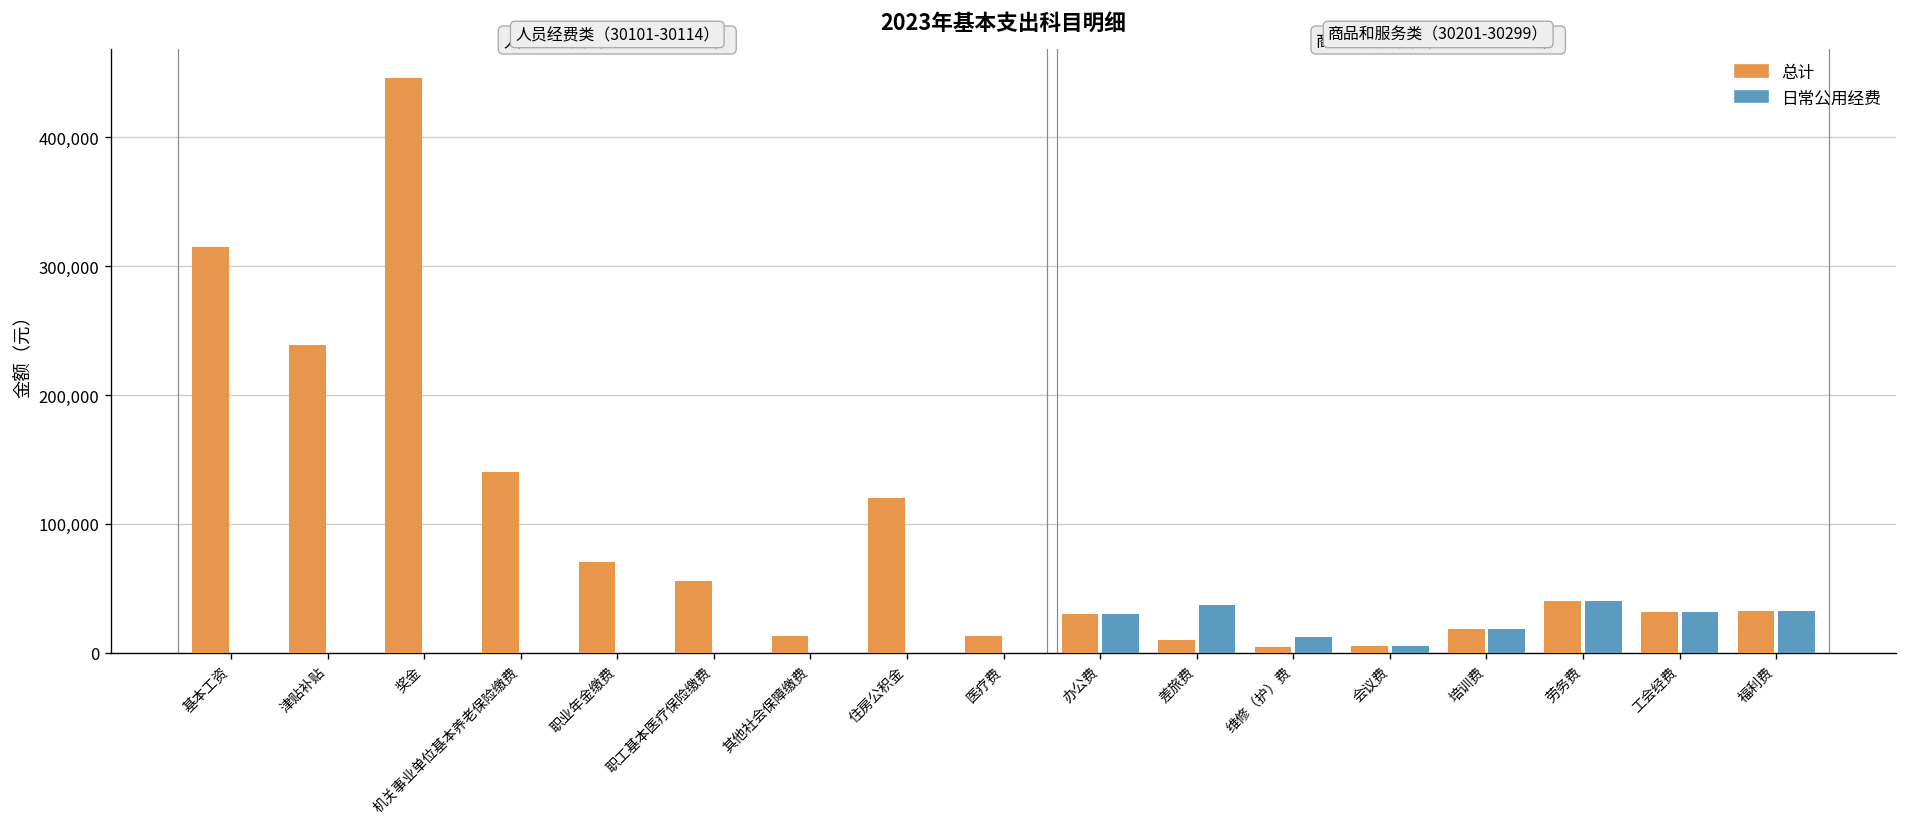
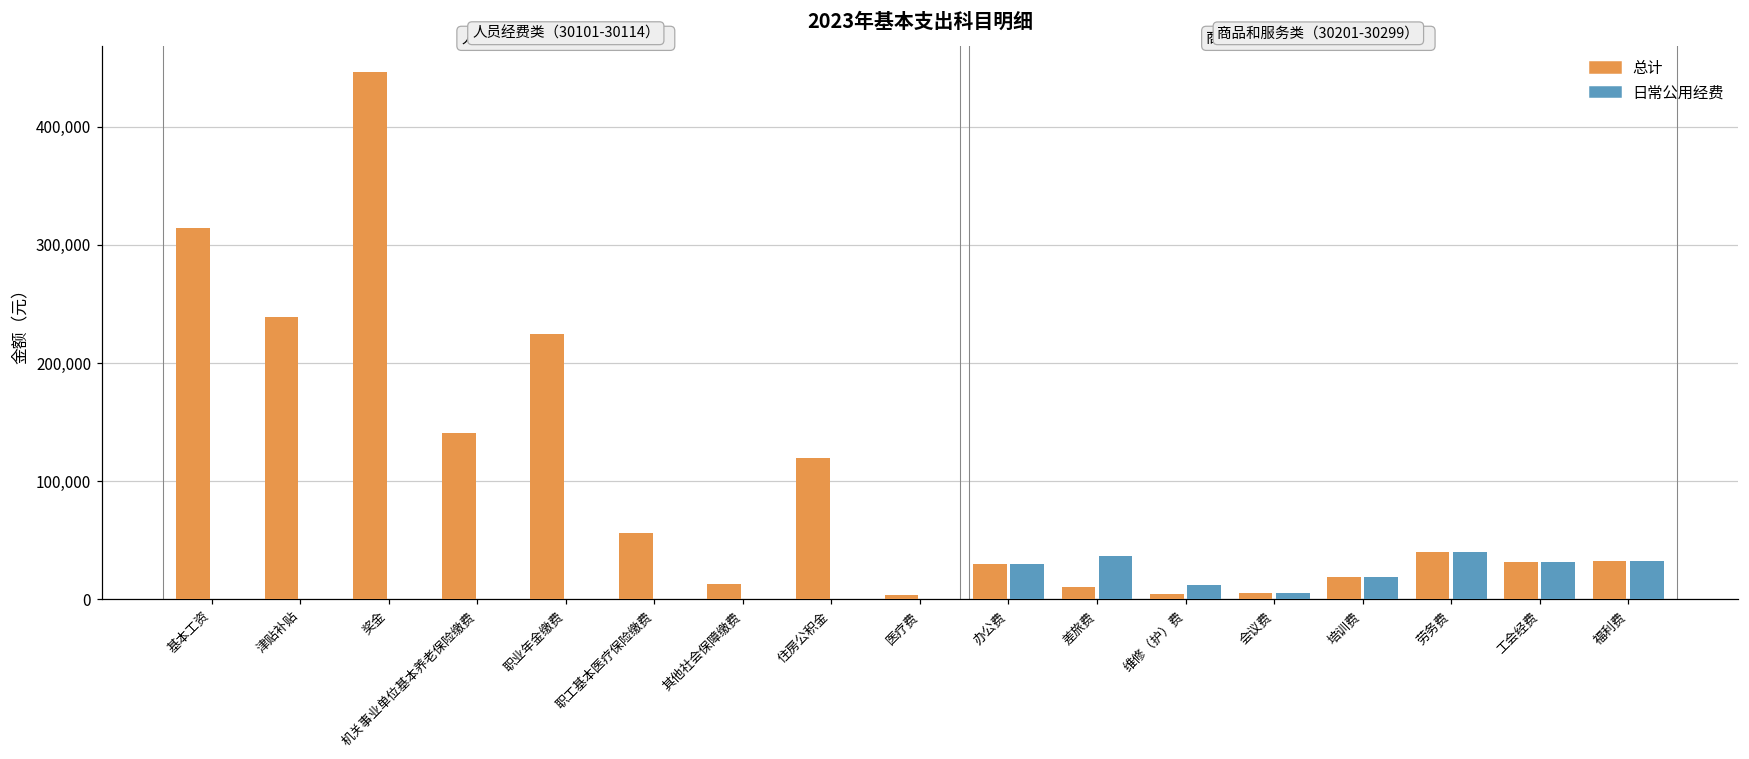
  {
    "总计": {
      "基本工资": "315,000",
      "津贴补贴": "239,000",
      "奖金": "446,000",
      "机关事业单位基本养老保险缴费": "140,000",
-     "职业年金缴费": "70,000",
+     "职业年金缴费": "225,000",
      "职工基本医疗保险缴费": "56,000",
      "其他社会保障缴费": "13,000",
      "住房公积金": "120,000",
-     "医疗费": "13,000",
+     "医疗费": "4,000",
      "办公费": "30,000",
      "差旅费": "10,000",
      "维修（护）费": "4,000",
      "会议费": "5,000",
      "培训费": "19,000",
      "劳务费": "40,000",
      "工会经费": "32,000",
      "福利费": "32,000"
    },
    "日常公用经费": {
      "基本工资": "0",
      "津贴补贴": "0",
      "奖金": "0",
      "机关事业单位基本养老保险缴费": "0",
      "职业年金缴费": "0",
      "职工基本医疗保险缴费": "0",
      "其他社会保障缴费": "0",
      "住房公积金": "0",
      "医疗费": "0",
      "办公费": "30,000",
      "差旅费": "37,000",
      "维修（护）费": "12,000",
      "会议费": "5,000",
      "培训费": "19,000",
      "劳务费": "40,000",
      "工会经费": "32,000",
      "福利费": "32,000"
    }
  }
